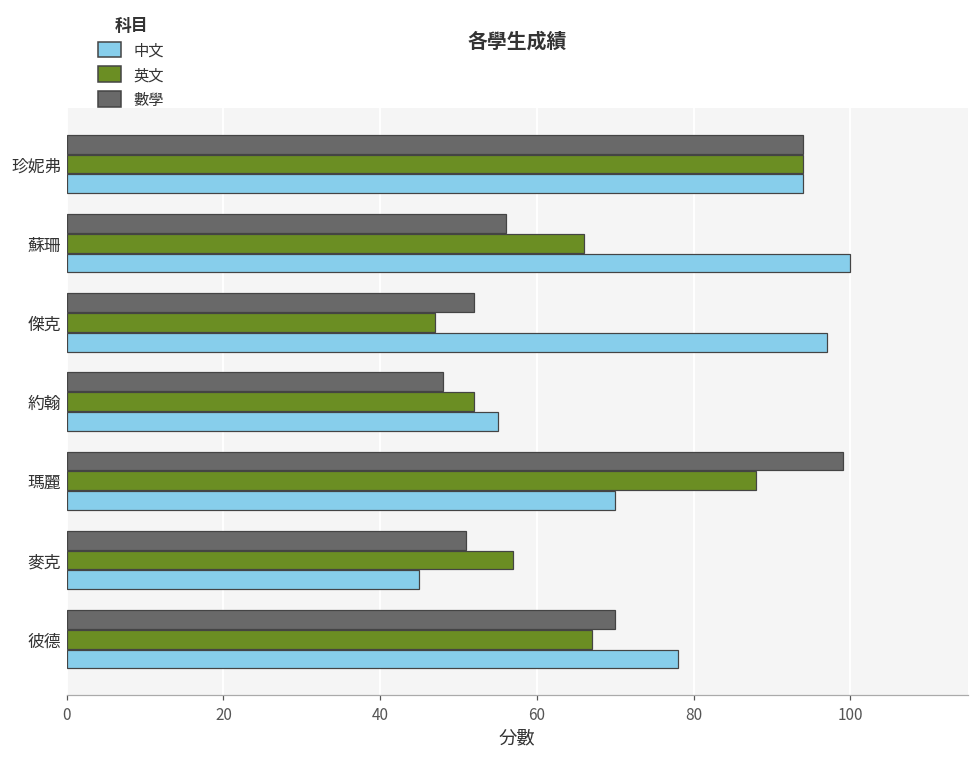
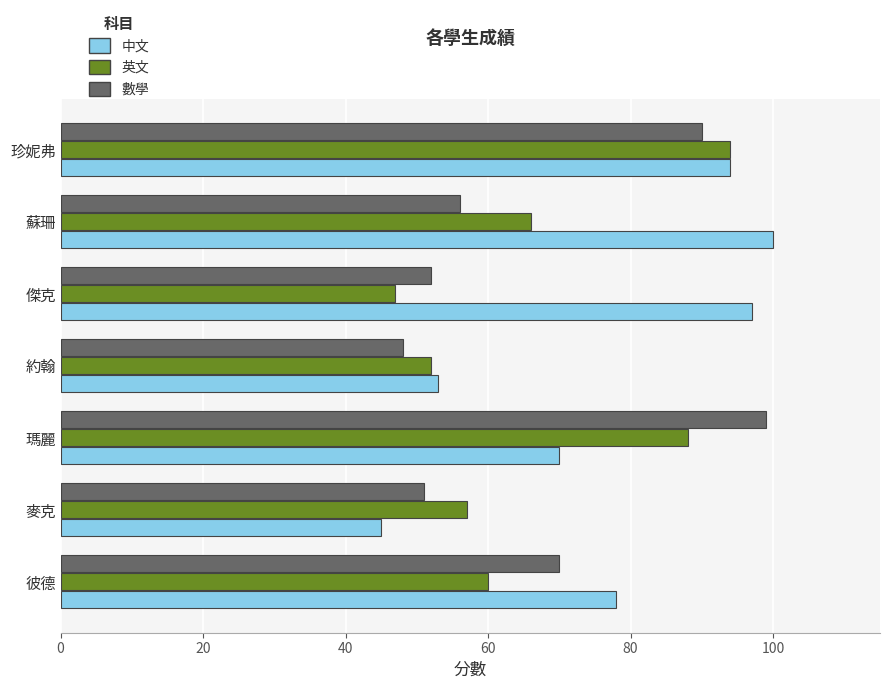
  {
    "中文": {
      "珍妮弗": 94,
      "蘇珊": 100,
      "傑克": 97,
-     "約翰": 55,
+     "約翰": 53,
      "瑪麗": 70,
      "麥克": 45,
      "彼德": 78
    },
    "英文": {
      "珍妮弗": 94,
      "蘇珊": 66,
      "傑克": 47,
      "約翰": 52,
      "瑪麗": 88,
      "麥克": 57,
-     "彼德": 67
+     "彼德": 60
    },
    "數學": {
-     "珍妮弗": 94,
+     "珍妮弗": 90,
      "蘇珊": 56,
      "傑克": 52,
      "約翰": 48,
      "瑪麗": 99,
      "麥克": 51,
      "彼德": 70
    }
  }
